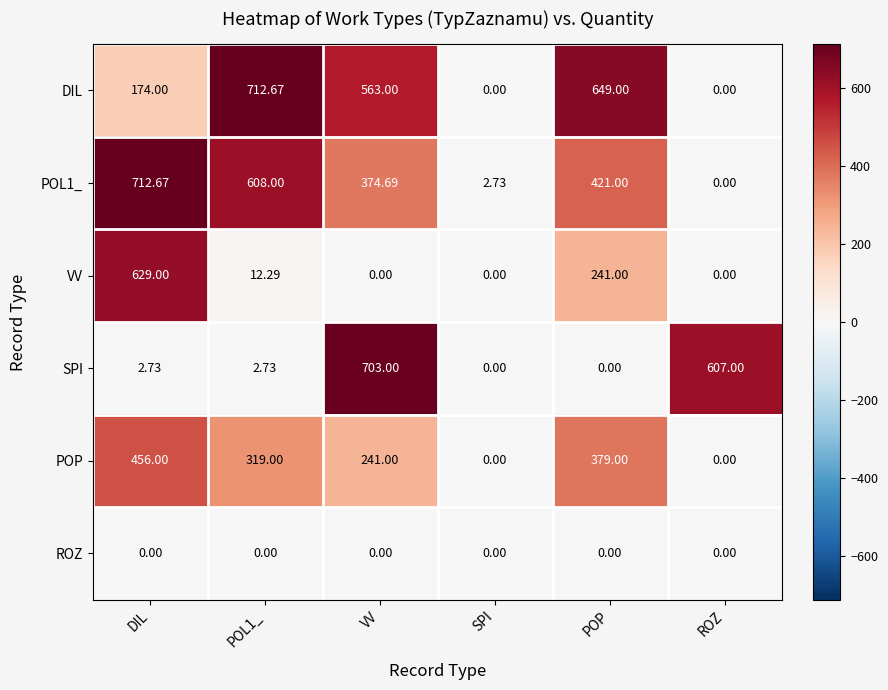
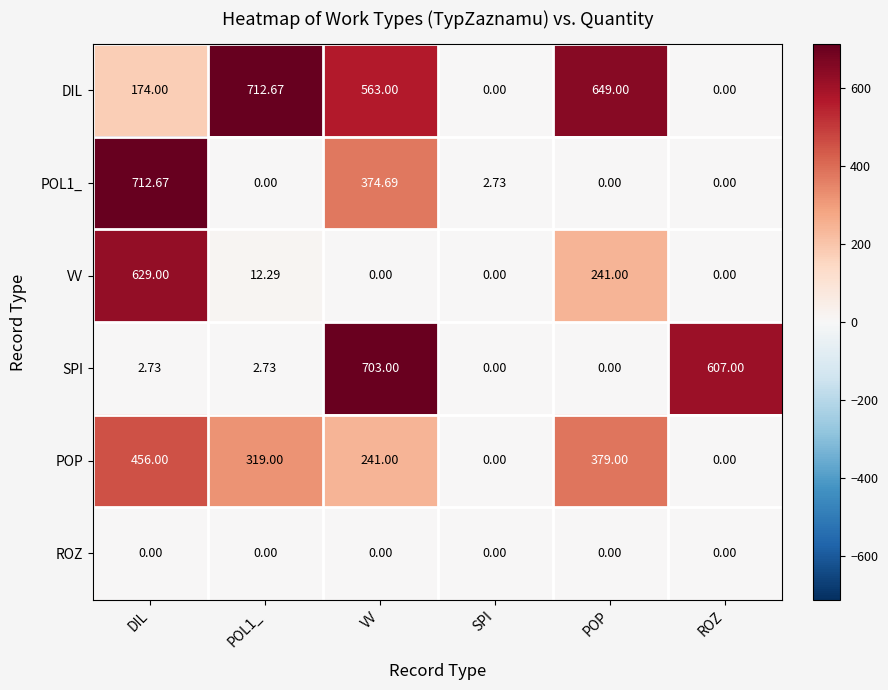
  {
    "DIL": {
      "DIL": 174.00,
      "POL1_": 712.67,
      "VV": 563.00,
      "SPI": 0.00,
      "POP": 649.00,
      "ROZ": 0.00
    },
    "POL1_": {
      "DIL": 712.67,
-     "POL1_": 608.00,
+     "POL1_": 0.00,
      "VV": 374.69,
      "SPI": 2.73,
-     "POP": 421.00,
+     "POP": 0.00,
      "ROZ": 0.00
    },
    "VV": {
      "DIL": 629.00,
      "POL1_": 12.29,
      "VV": 0.00,
      "SPI": 0.00,
      "POP": 241.00,
      "ROZ": 0.00
    },
    "SPI": {
      "DIL": 2.73,
      "POL1_": 2.73,
      "VV": 703.00,
      "SPI": 0.00,
      "POP": 0.00,
      "ROZ": 607.00
    },
    "POP": {
      "DIL": 456.00,
      "POL1_": 319.00,
      "VV": 241.00,
      "SPI": 0.00,
      "POP": 379.00,
      "ROZ": 0.00
    },
    "ROZ": {
      "DIL": 0.00,
      "POL1_": 0.00,
      "VV": 0.00,
      "SPI": 0.00,
      "POP": 0.00,
      "ROZ": 0.00
    }
  }
